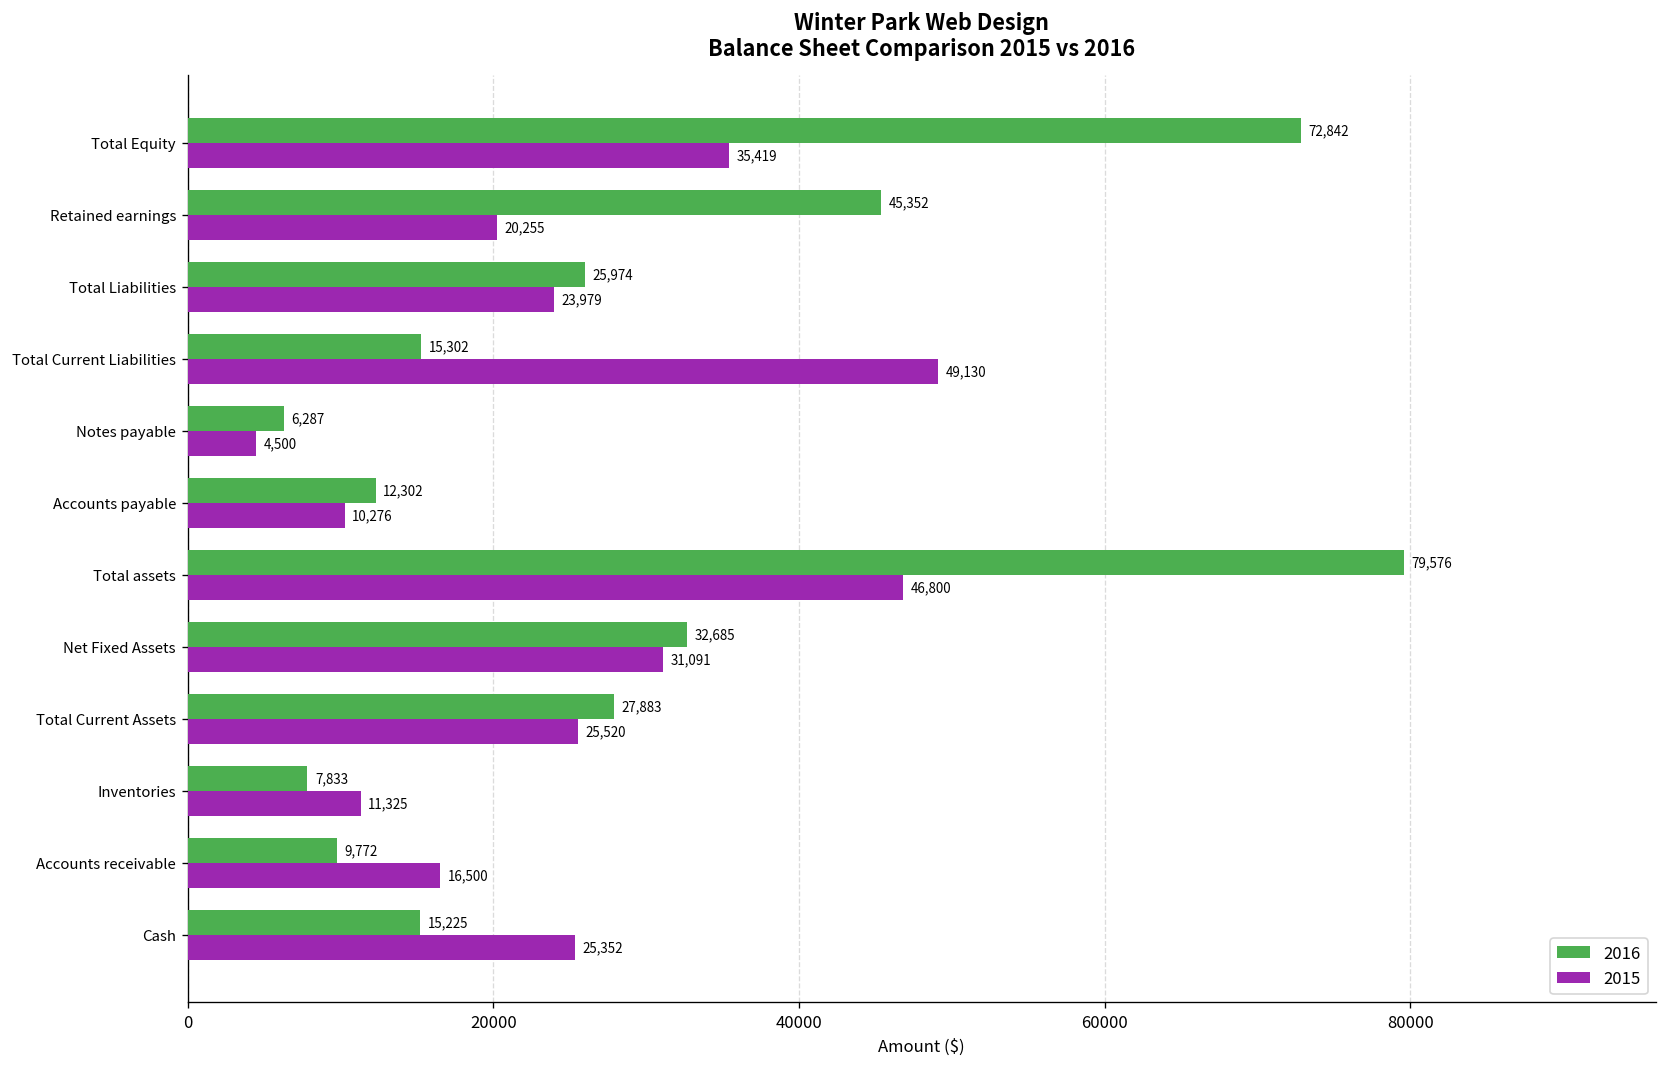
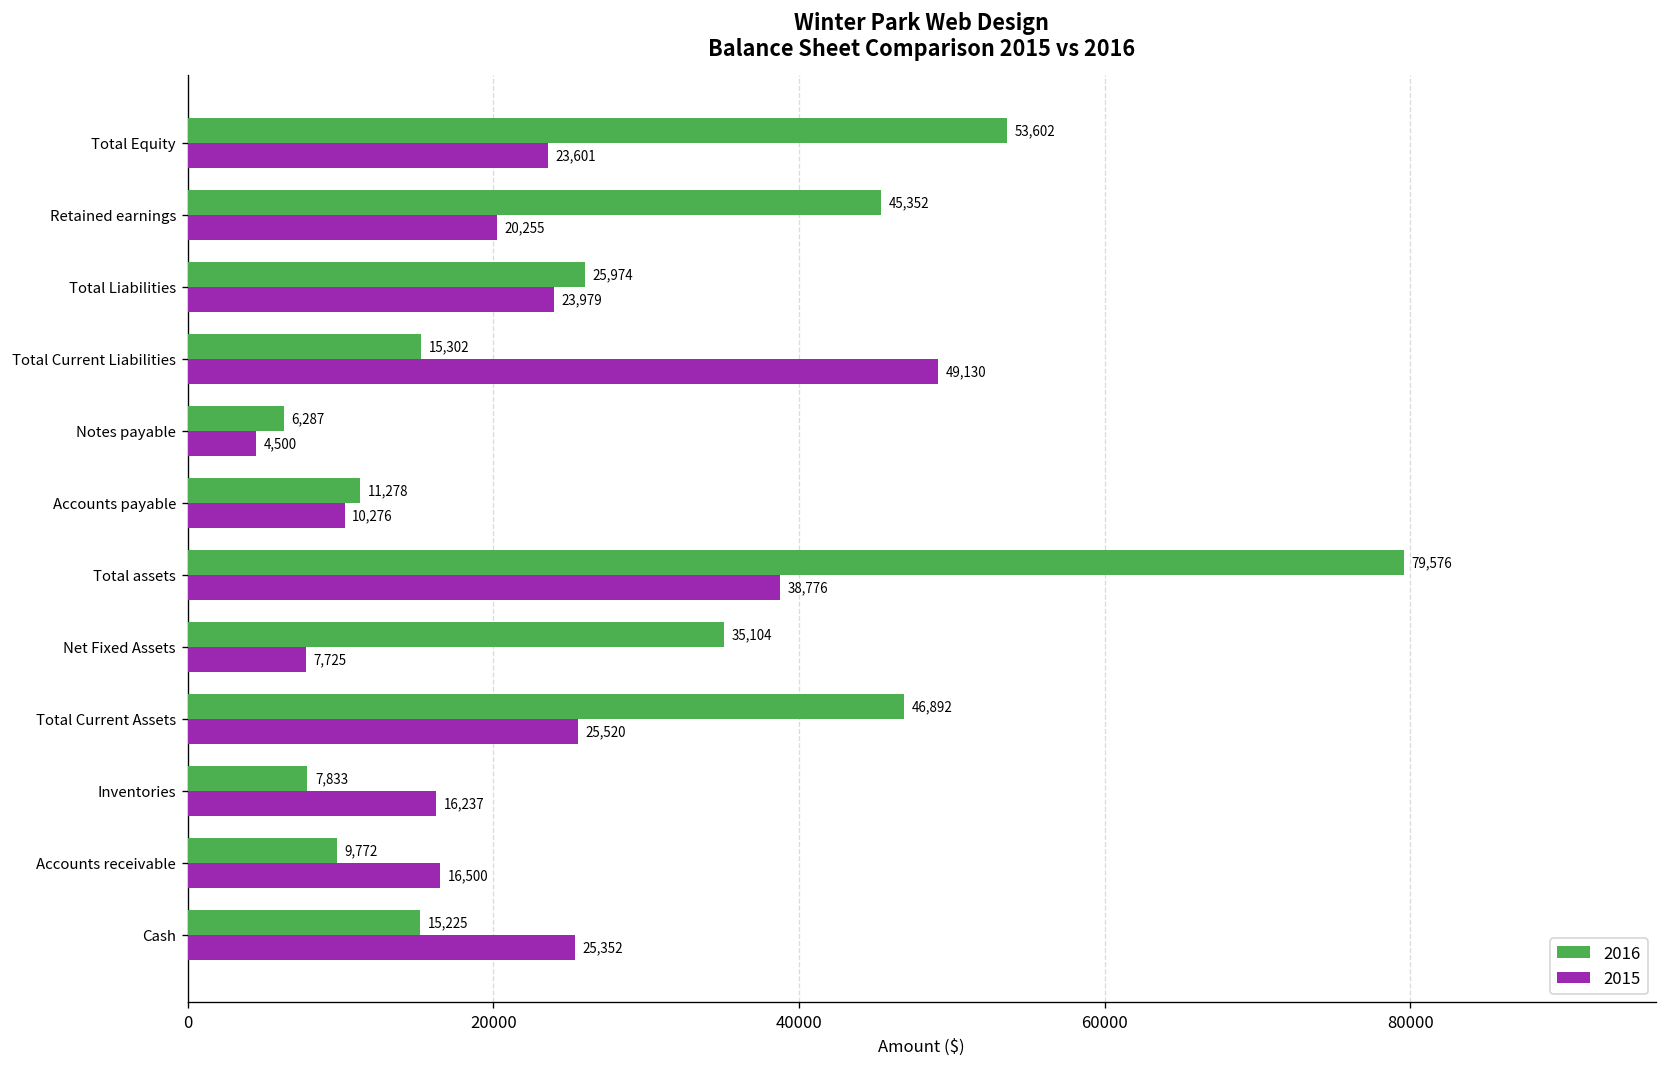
  {
    "2016": {
-     "Total Equity": "72,842",
+     "Total Equity": "53,602",
      "Retained earnings": "45,352",
      "Total Liabilities": "25,974",
      "Total Current Liabilities": "15,302",
      "Notes payable": "6,287",
-     "Accounts payable": "12,302",
+     "Accounts payable": "11,278",
      "Total assets": "79,576",
-     "Net Fixed Assets": "32,685",
-     "Total Current Assets": "27,883",
+     "Net Fixed Assets": "35,104",
+     "Total Current Assets": "46,892",
      "Inventories": "7,833",
      "Accounts receivable": "9,772",
      "Cash": "15,225"
    },
    "2015": {
-     "Total Equity": "35,419",
+     "Total Equity": "23,601",
      "Retained earnings": "20,255",
      "Total Liabilities": "23,979",
      "Total Current Liabilities": "49,130",
      "Notes payable": "4,500",
      "Accounts payable": "10,276",
-     "Total assets": "46,800",
-     "Net Fixed Assets": "31,091",
+     "Total assets": "38,776",
+     "Net Fixed Assets": "7,725",
      "Total Current Assets": "25,520",
-     "Inventories": "11,325",
+     "Inventories": "16,237",
      "Accounts receivable": "16,500",
      "Cash": "25,352"
    }
  }
